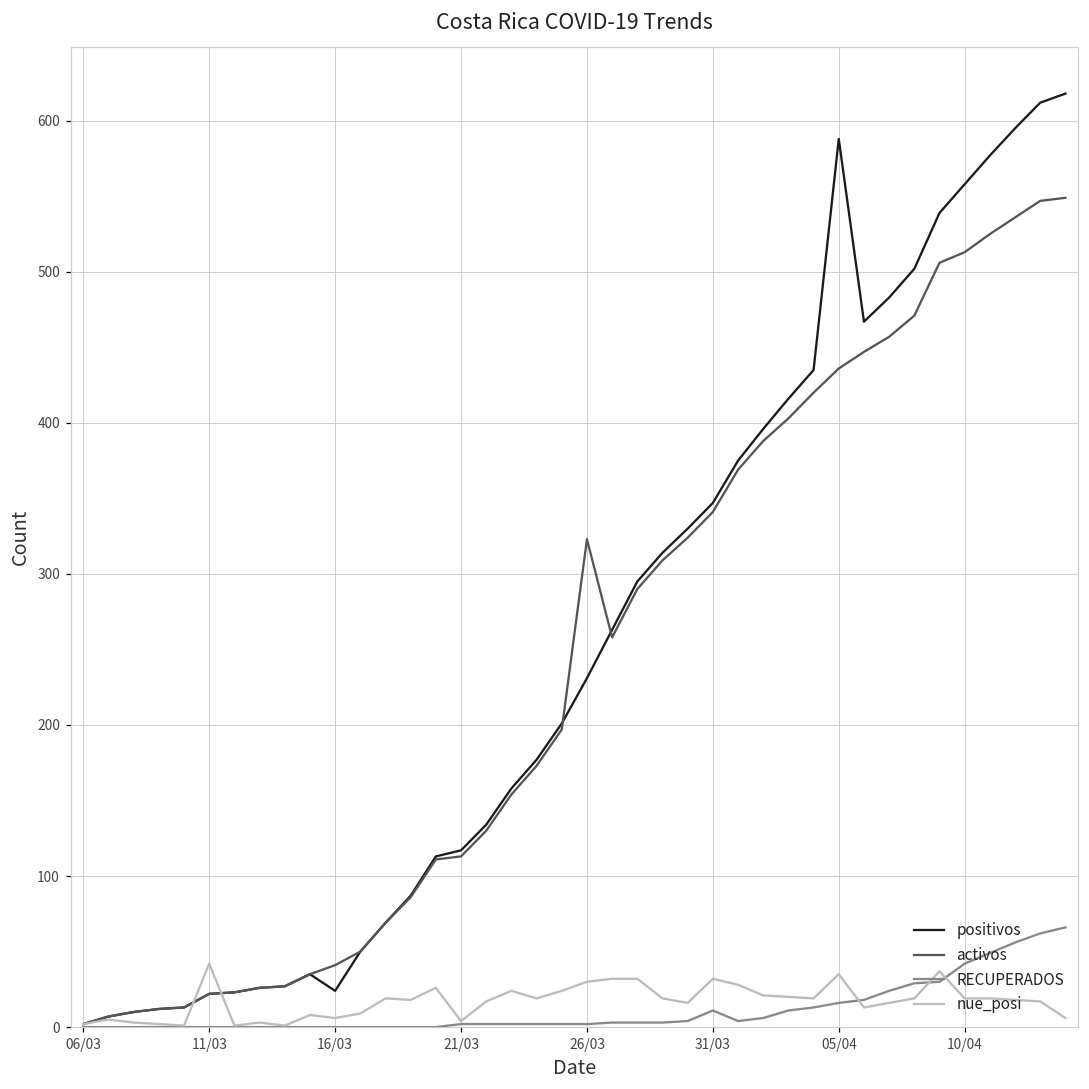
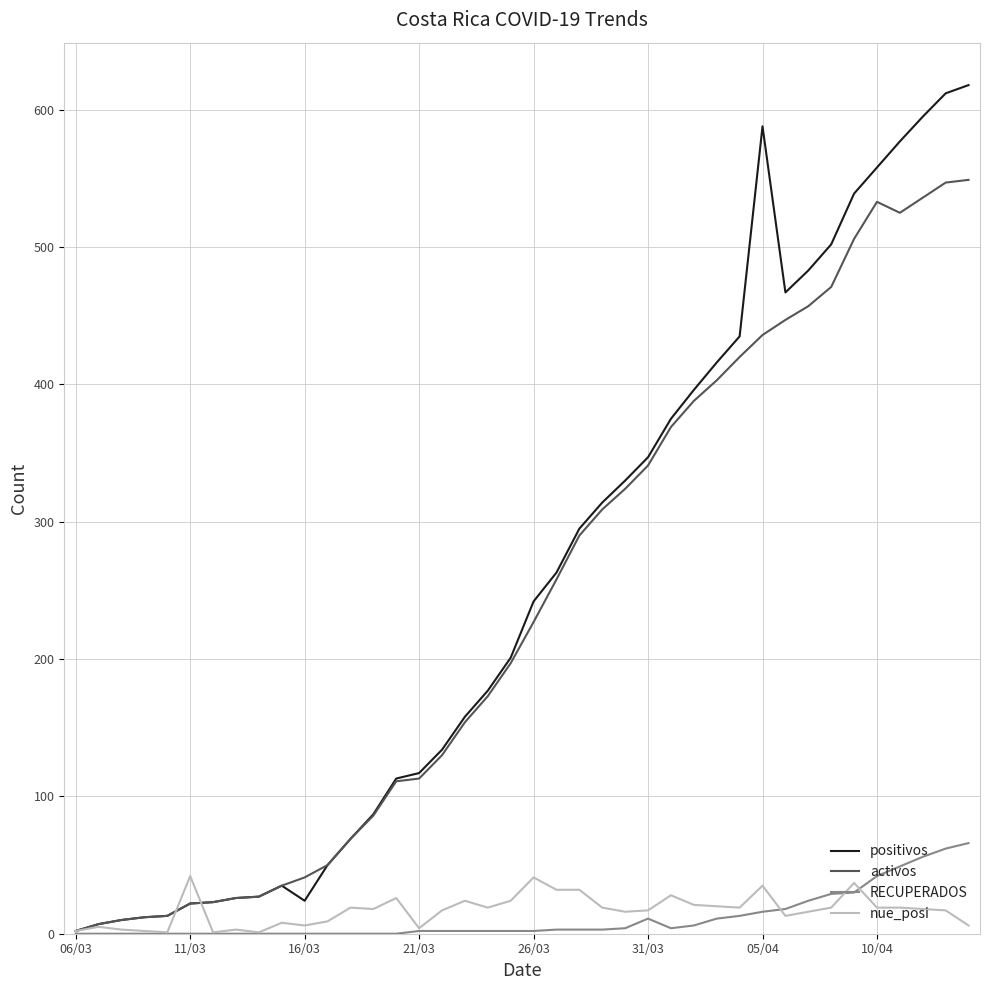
  {
    "positivos": {
      "16/03": 24,
      "21/03": 117,
-     "26/03": 231,
+     "26/03": 242,
      "31/03": 347,
      "05/04": 588,
      "10/04": 558
    },
    "activos": {
      "16/03": 41,
      "21/03": 113,
-     "26/03": 323,
+     "26/03": 227,
      "31/03": 341,
      "05/04": 436,
-     "10/04": 513
+     "10/04": 533
    },
    "RECUPERADOS": {
      "06/03": 0,
      "11/03": 0,
      "16/03": 0,
      "21/03": 2,
      "26/03": 2,
      "31/03": 11,
      "05/04": 16,
      "10/04": 42
    },
    "nue_posi": {
      "11/03": 42,
      "16/03": 6,
      "21/03": 4,
-     "26/03": 30,
-     "31/03": 32,
+     "26/03": 41,
+     "31/03": 17,
      "05/04": 35,
      "10/04": 19
    }
  }
